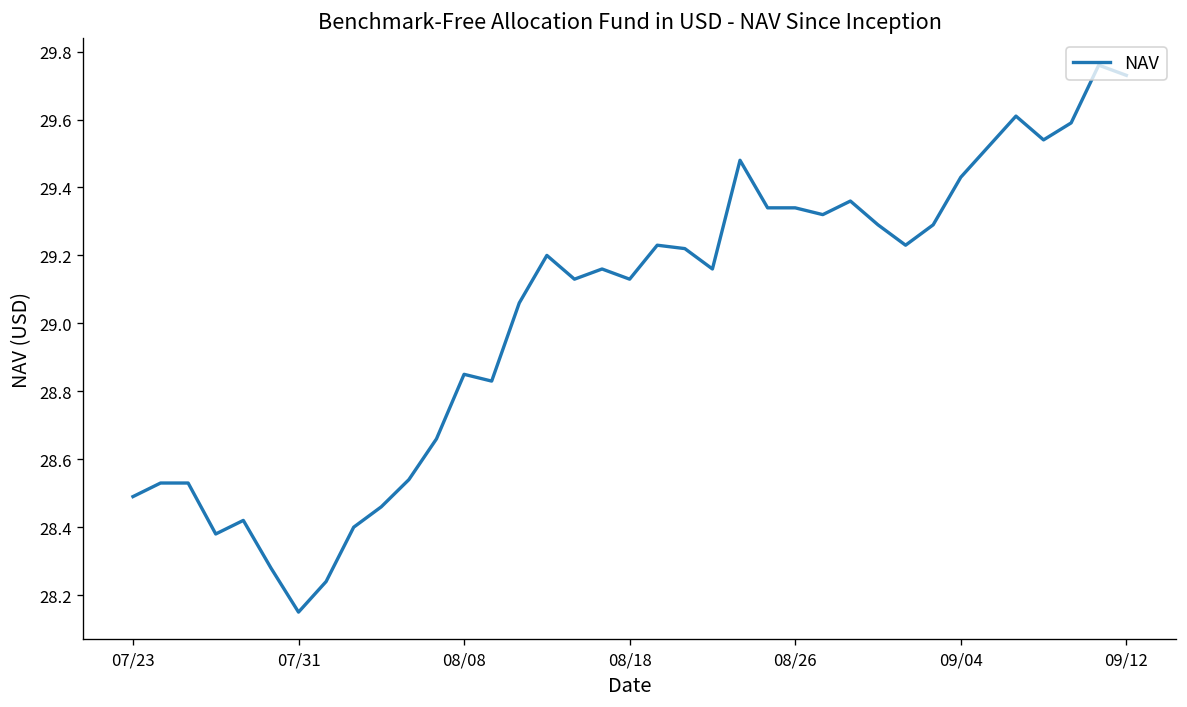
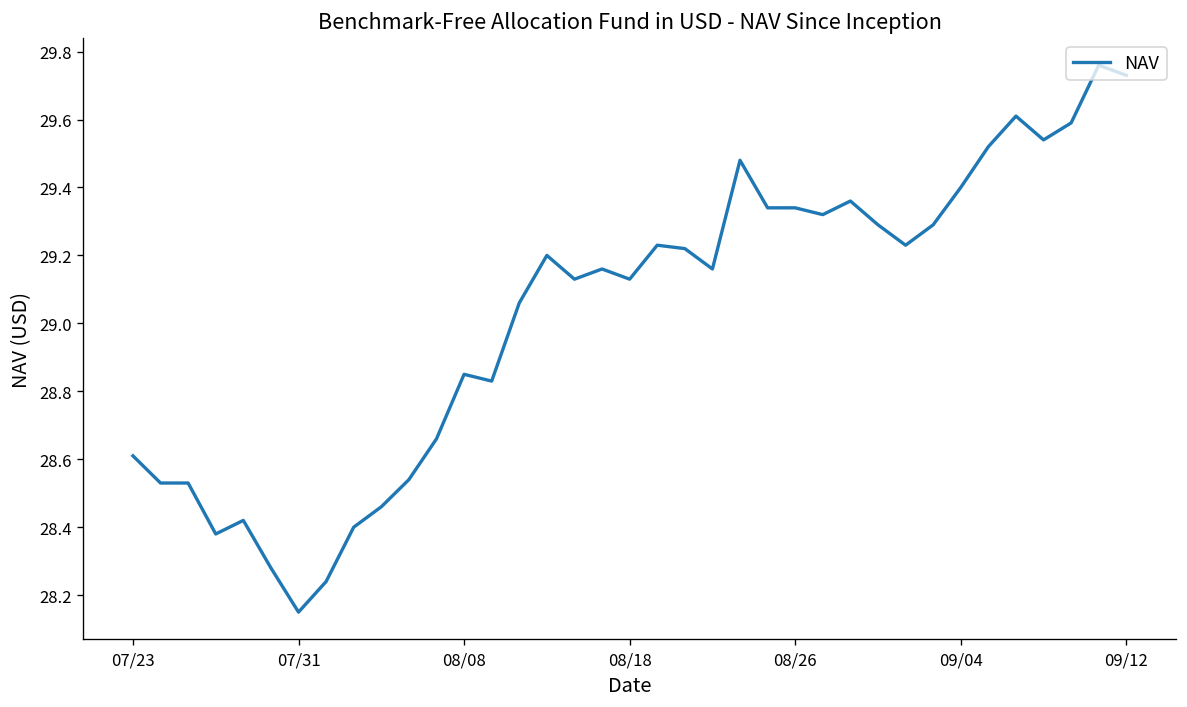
  {
-   "07/23": 28.49,
+   "07/23": 28.61,
    "07/31": 28.15,
    "08/08": 28.85,
    "08/18": 29.13,
    "08/26": 29.34,
-   "09/04": 29.43
+   "09/04": 29.40
  }
